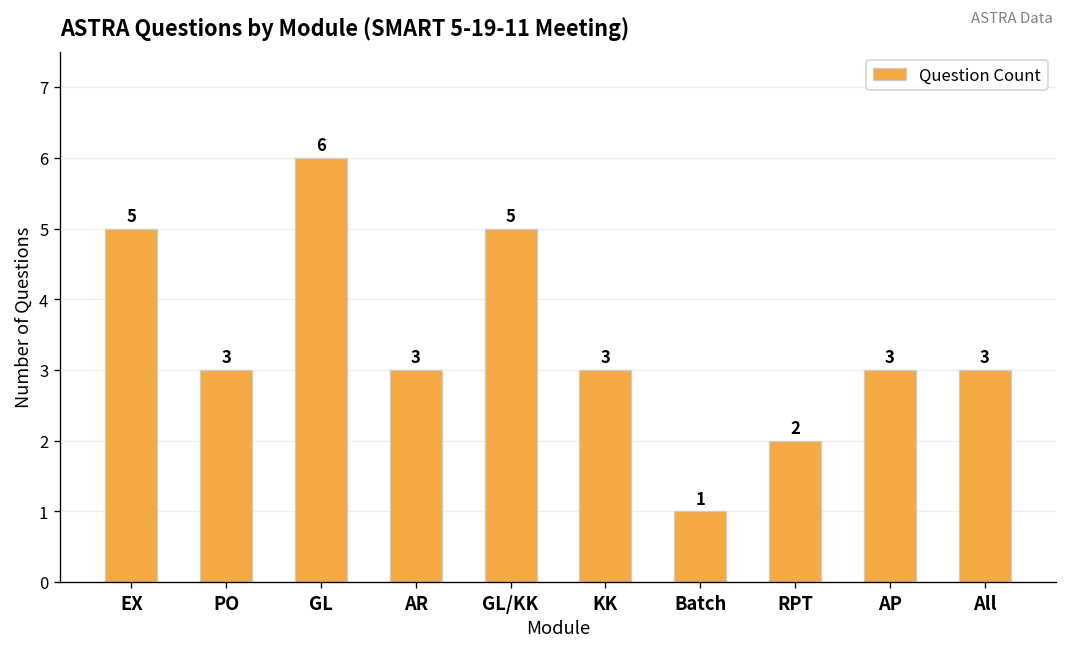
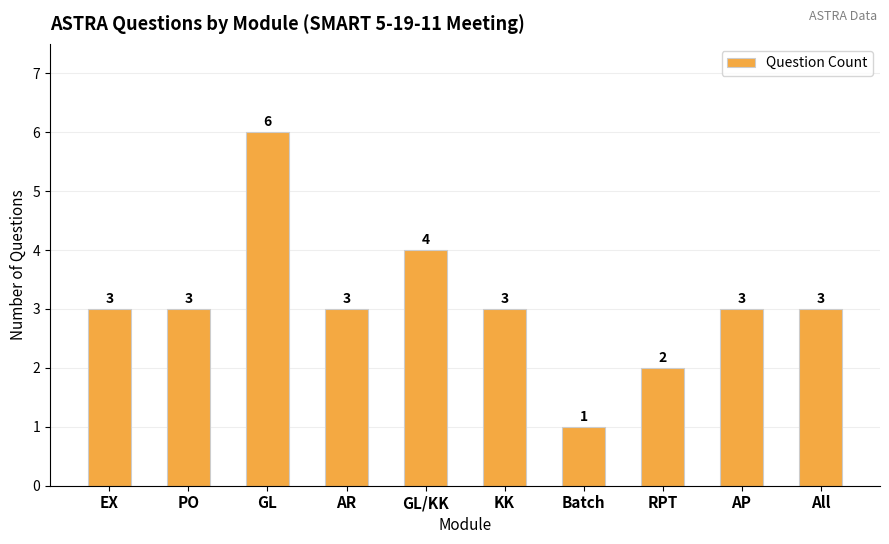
  {
-   "EX": 5,
+   "EX": 3,
    "PO": 3,
    "GL": 6,
    "AR": 3,
-   "GL/KK": 5,
+   "GL/KK": 4,
    "KK": 3,
    "Batch": 1,
    "RPT": 2,
    "AP": 3,
    "All": 3
  }
